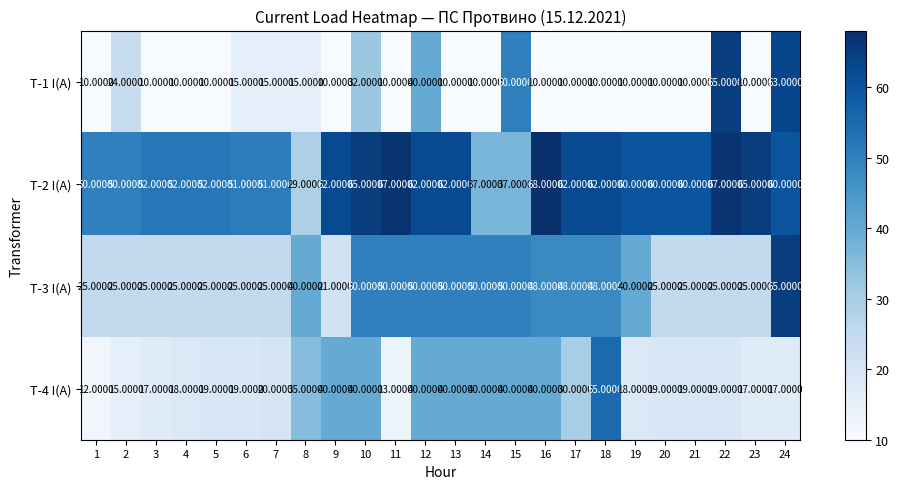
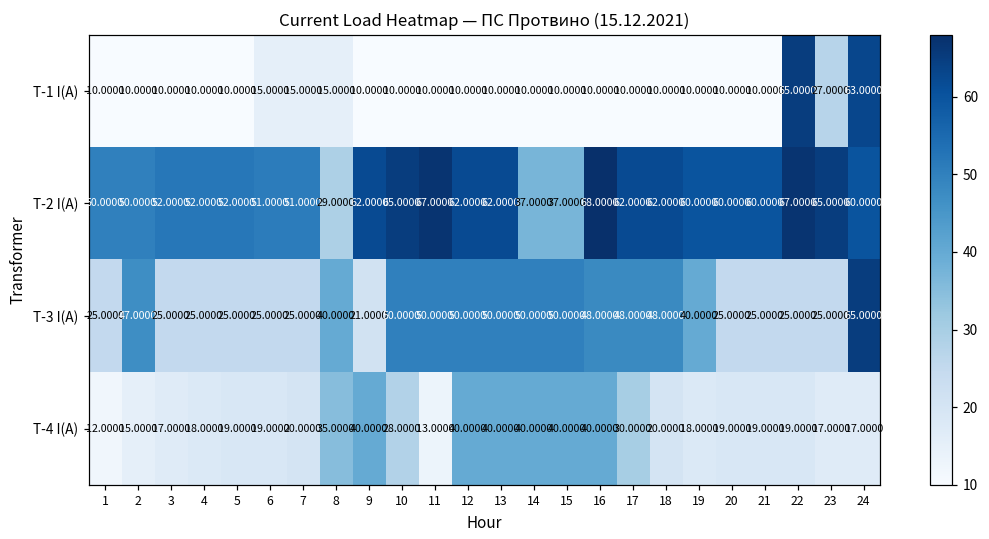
  {
    "T-1 I(A)": {
-     "2": 24.0000,
-     "10": 32.0000,
-     "12": 40.0000,
-     "15": 50.0000,
-     "23": 10.0000
+     "2": 10.0000,
+     "10": 10.0000,
+     "12": 10.0000,
+     "15": 10.0000,
+     "23": 27.0000
    },
    "T-3 I(A)": {
-     "2": 25.0000
+     "2": 47.0000
    },
    "T-4 I(A)": {
-     "10": 40.0000,
-     "18": 55.0000
+     "10": 28.0000,
+     "18": 20.0000
    }
  }
